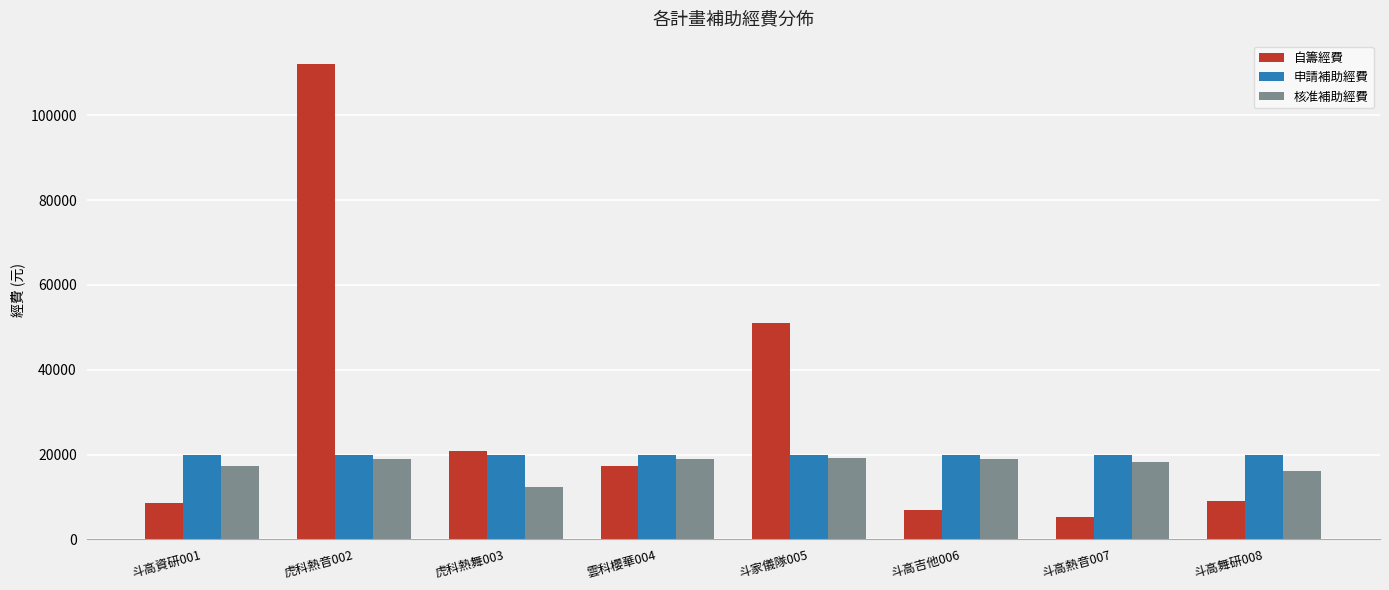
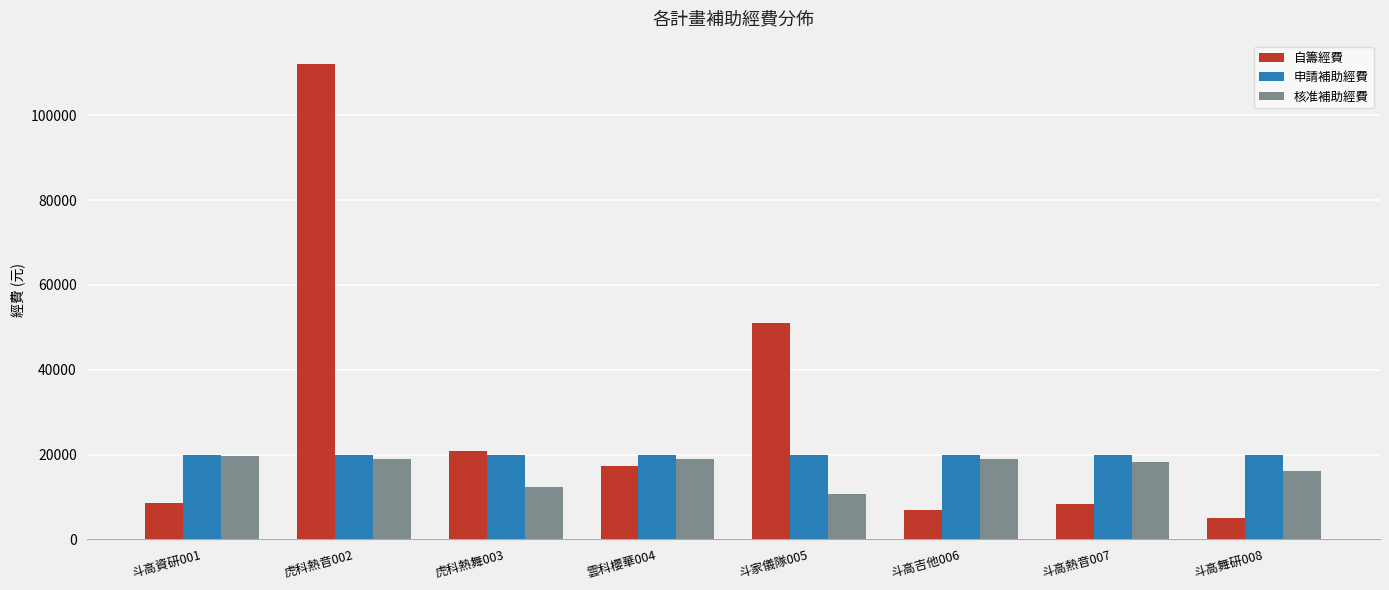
  {
    "自籌經費": {
      "斗高資研001": 9000,
      "虎科熱音002": 112000,
      "虎科熱舞003": 21000,
      "雲科櫻華004": 17000,
      "斗家儀隊005": 51000,
      "斗高吉他006": 7000,
-     "斗高熱音007": 5000,
-     "斗高舞研008": 9000
+     "斗高熱音007": 8000,
+     "斗高舞研008": 5000
    },
    "申請補助經費": {
      "斗高資研001": 20000,
      "虎科熱音002": 20000,
      "虎科熱舞003": 20000,
      "雲科櫻華004": 20000,
      "斗家儀隊005": 20000,
      "斗高吉他006": 20000,
      "斗高熱音007": 20000,
      "斗高舞研008": 20000
    },
    "核准補助經費": {
-     "斗高資研001": 17000,
+     "斗高資研001": 20000,
      "虎科熱音002": 19000,
      "虎科熱舞003": 12000,
      "雲科櫻華004": 19000,
-     "斗家儀隊005": 19000,
+     "斗家儀隊005": 11000,
      "斗高吉他006": 19000,
      "斗高熱音007": 18000,
      "斗高舞研008": 16000
    }
  }
